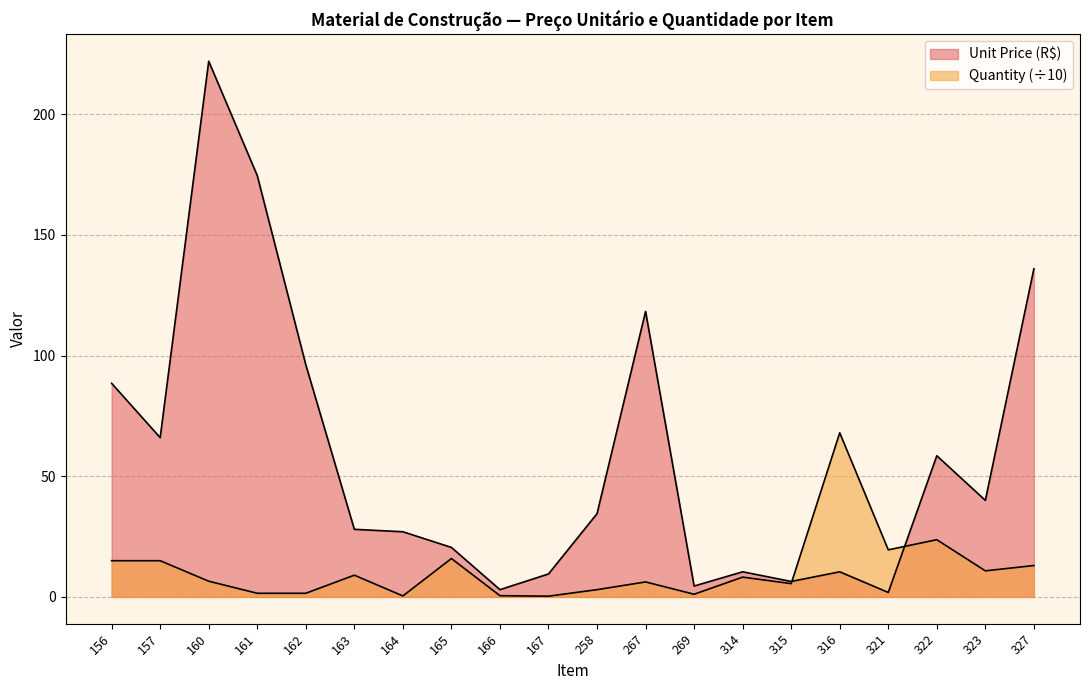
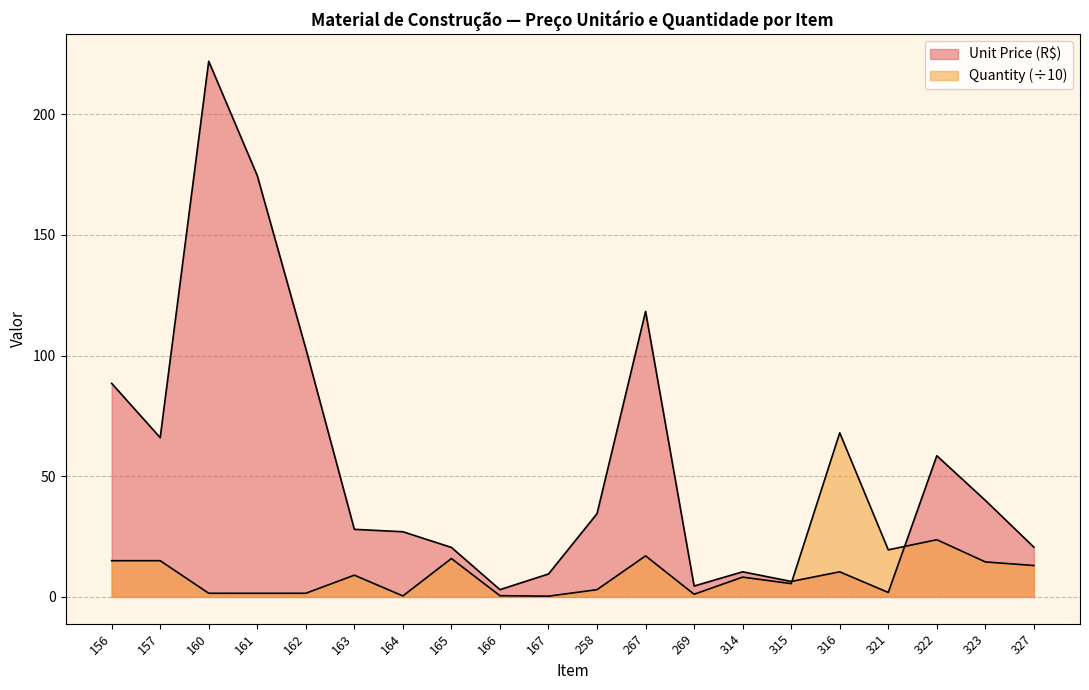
  {
    "Unit Price (R$)": {
      "156": 89,
      "157": 66,
      "160": 222,
      "161": 175,
-     "162": 96,
+     "162": 103,
      "163": 28,
      "164": 27,
      "165": 21,
      "166": 3,
      "167": 10,
      "258": 35,
      "267": 118,
      "269": 5,
      "314": 10,
      "316": 10,
      "321": 2,
      "322": 59,
      "323": 40,
-     "327": 136
+     "327": 21
    },
    "Quantity (÷10)": {
      "156": 15,
      "157": 15,
-     "160": 7,
+     "160": 2,
      "161": 2,
      "162": 2,
      "163": 9,
      "164": 0,
      "165": 16,
      "166": 1,
      "167": 0,
      "258": 3,
-     "267": 6,
+     "267": 17,
      "269": 1,
      "314": 8,
      "316": 68,
      "321": 20,
      "322": 24,
-     "323": 11,
+     "323": 15,
      "327": 13
    }
  }
